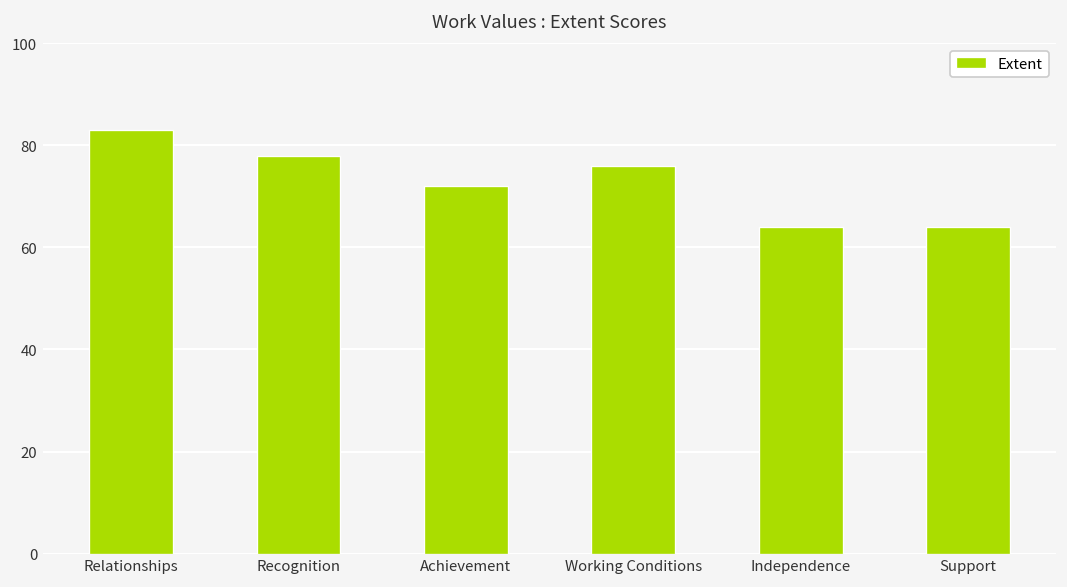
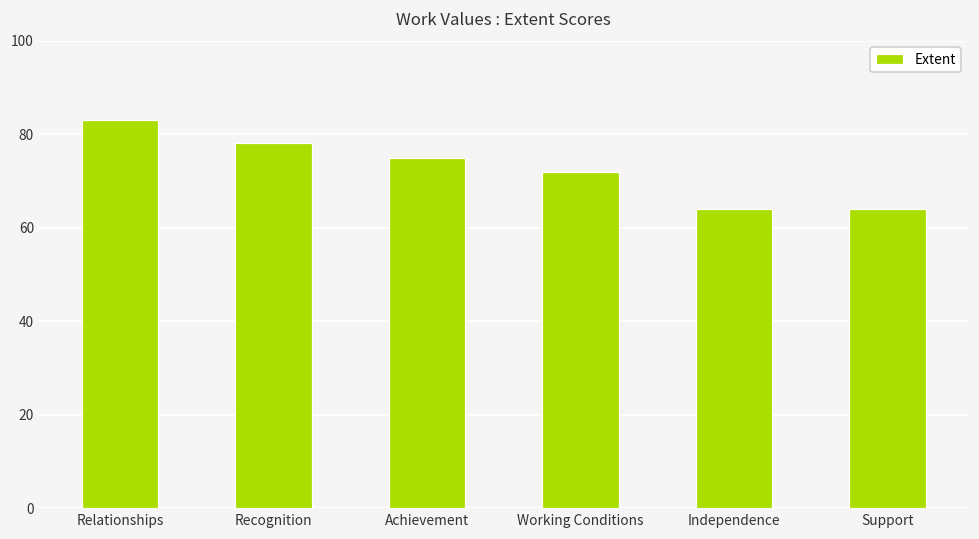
  {
    "Relationships": 83,
    "Recognition": 78,
-   "Achievement": 72,
-   "Working Conditions": 76,
+   "Achievement": 75,
+   "Working Conditions": 72,
    "Independence": 64,
    "Support": 64
  }
